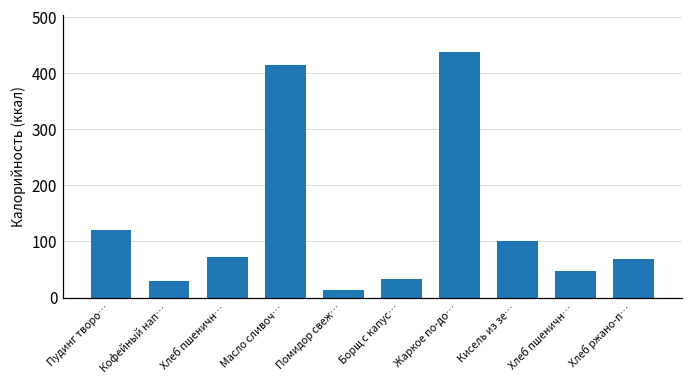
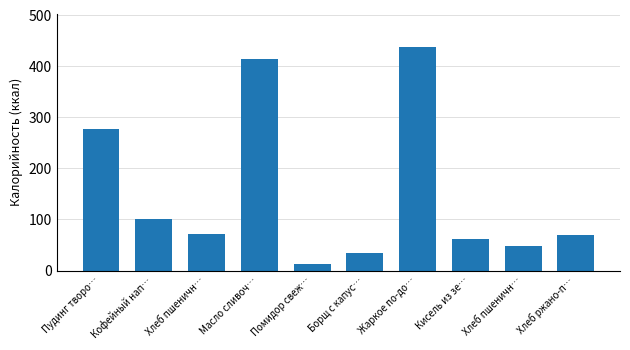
  {
-   "Пудинг творо…": 120,
-   "Кофейный нап…": 30,
+   "Пудинг творо…": 280,
+   "Кофейный нап…": 100,
    "Масло сливоч…": 420,
    "Помидор свеж…": 10,
    "Борщ с капус…": 30,
    "Жаркое по-до…": 440,
-   "Кисель из зе…": 100,
+   "Кисель из зе…": 60,
    "Хлеб ржано-п…": 70
  }
